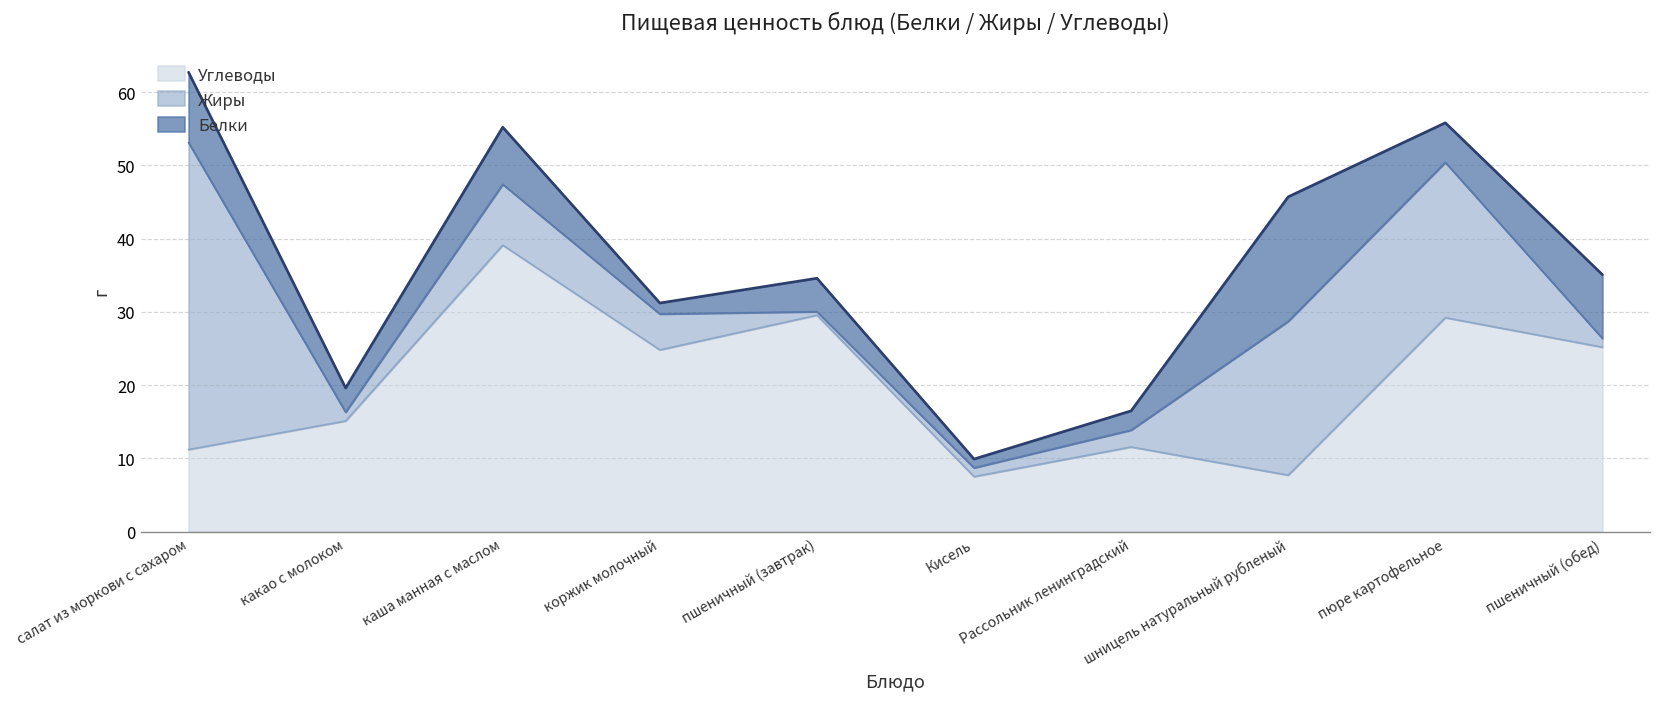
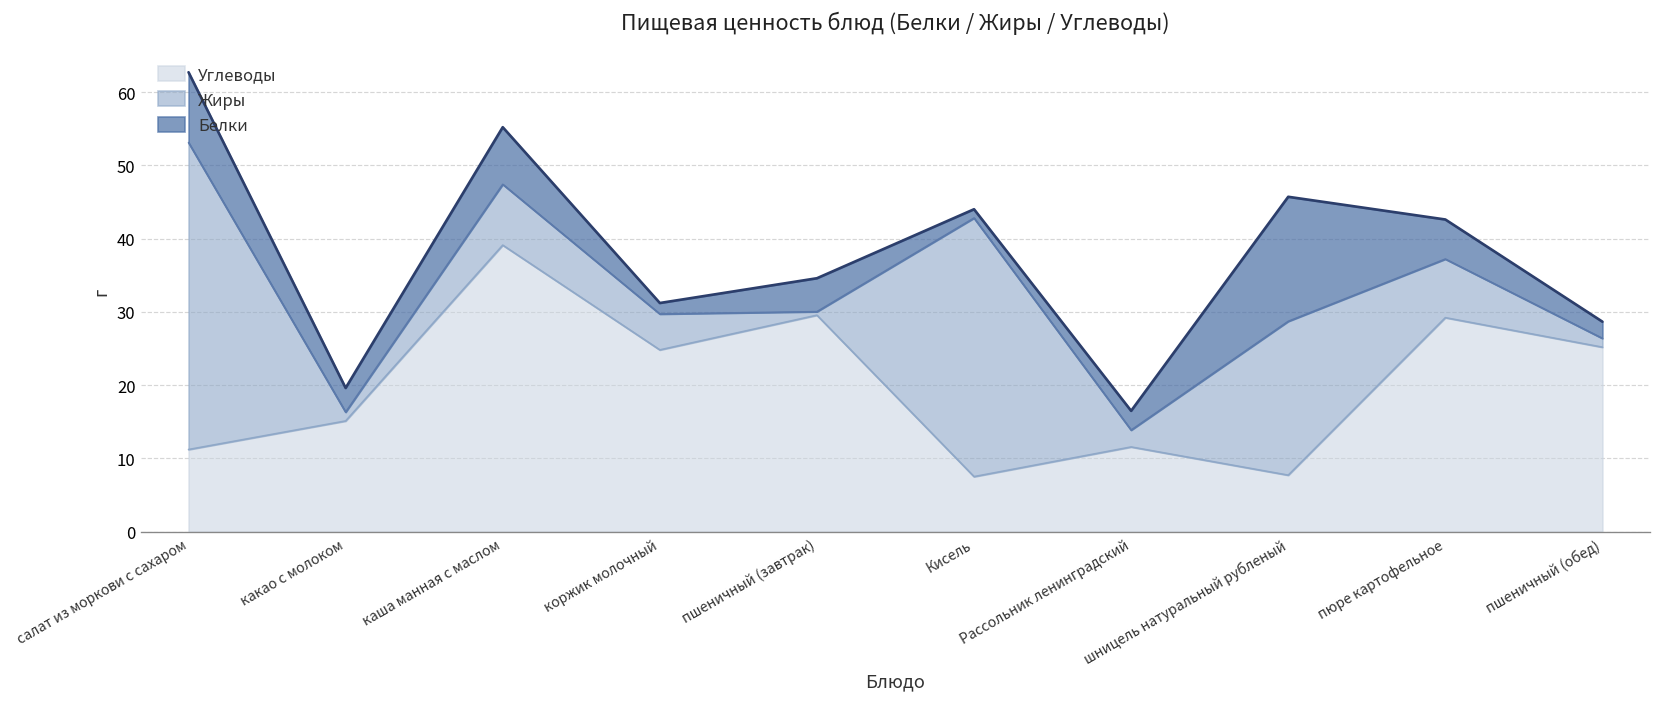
  {
    "Углеводы": {
      "салат из моркови с сахаром": 11,
      "какао с молоком": 15,
      "каша манная с маслом": 39,
      "коржик молочный": 25,
      "пшеничный (завтрак)": 30,
      "Кисель": 8,
      "Рассольник ленинградский": 12,
      "шницель натуральный рубленый": 8,
      "пюре картофельное": 29,
      "пшеничный (обед)": 25
    },
    "Жиры": {
      "салат из моркови с сахаром": 42,
      "какао с молоком": 1,
      "каша манная с маслом": 8,
      "коржик молочный": 5,
      "пшеничный (завтрак)": 0,
-     "Кисель": 1,
+     "Кисель": 35,
      "Рассольник ленинградский": 2,
      "шницель натуральный рубленый": 21,
-     "пюре картофельное": 21,
+     "пюре картофельное": 8,
      "пшеничный (обед)": 1
    },
    "Белки": {
      "салат из моркови с сахаром": 10,
      "какао с молоком": 3,
      "каша манная с маслом": 8,
      "коржик молочный": 2,
      "пшеничный (завтрак)": 5,
      "Кисель": 1,
      "Рассольник ленинградский": 3,
      "шницель натуральный рубленый": 17,
      "пюре картофельное": 5,
-     "пшеничный (обед)": 9
+     "пшеничный (обед)": 2
    }
  }
